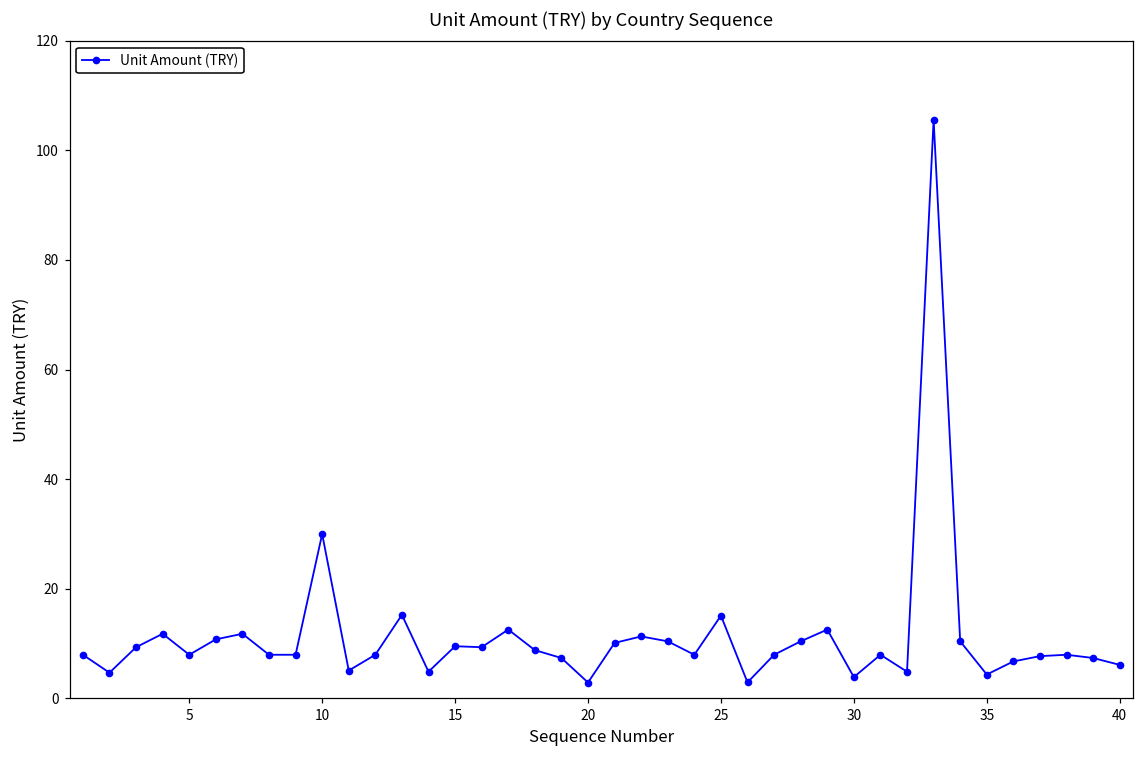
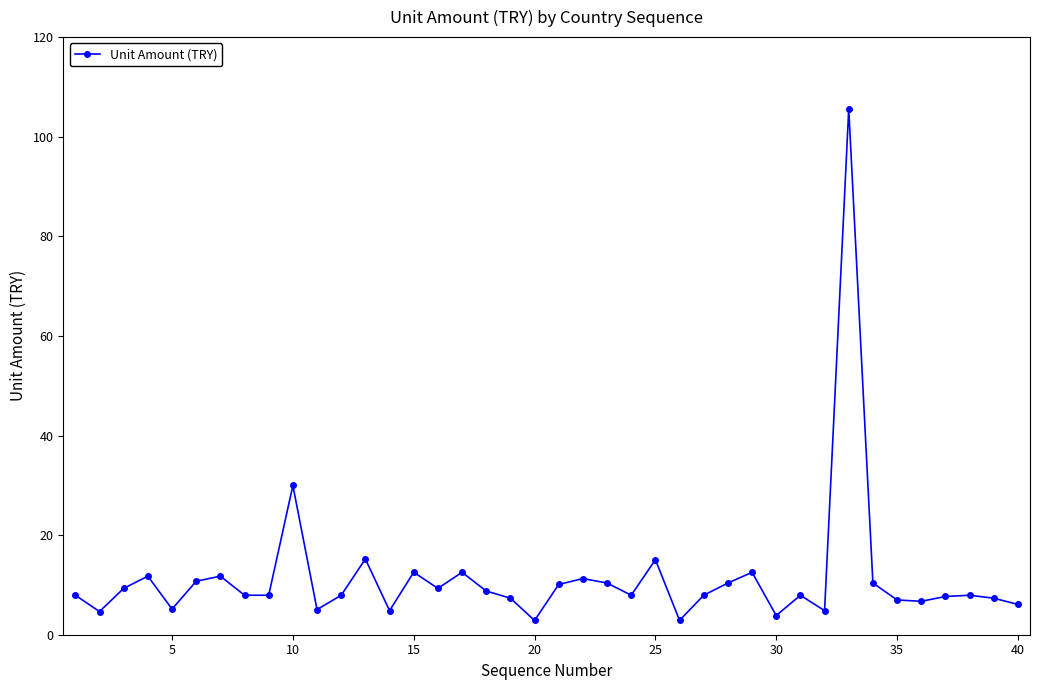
  {
-   "5": 8,
+   "5": 5,
    "10": 30,
-   "15": 9,
+   "15": 13,
    "20": 3,
    "25": 15,
    "30": 4,
-   "35": 4,
+   "35": 7,
    "40": 6
  }
